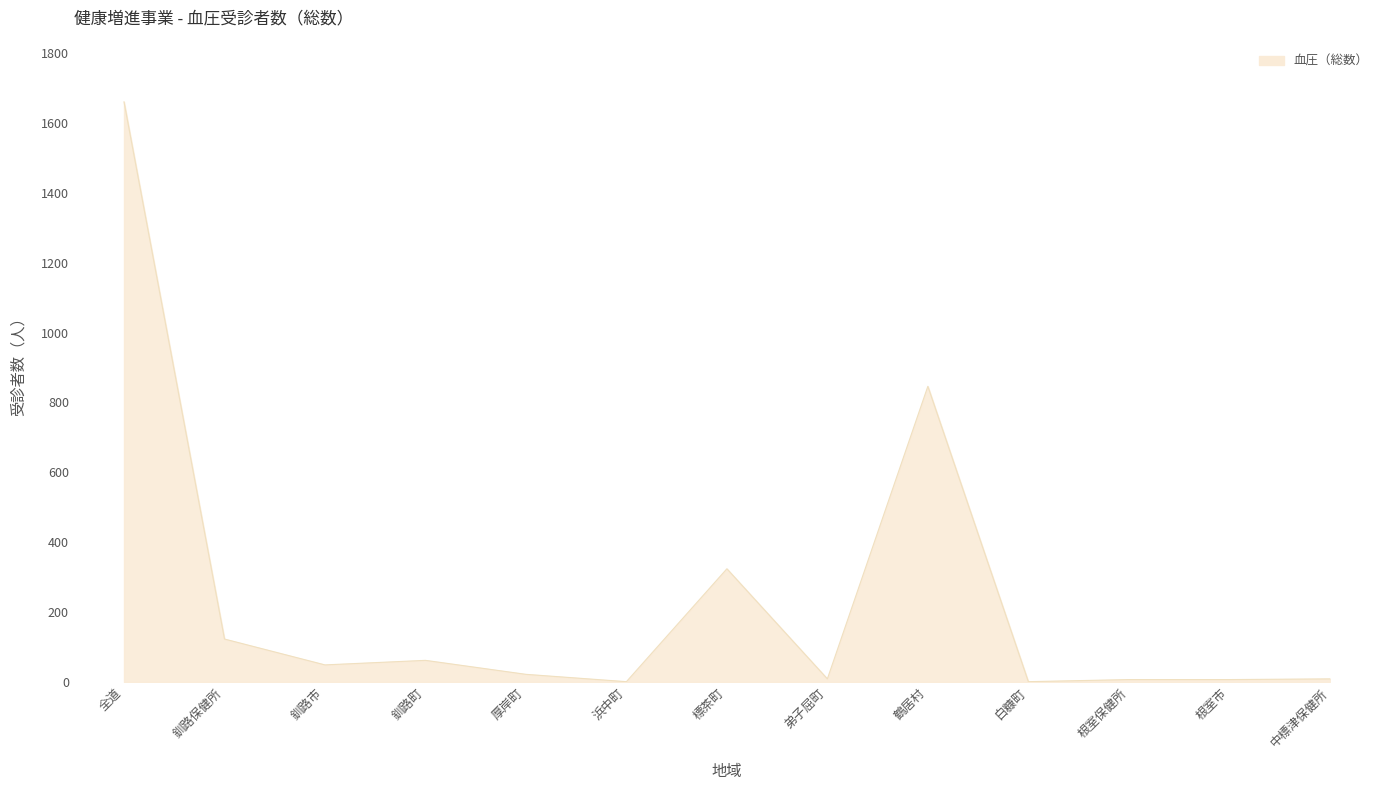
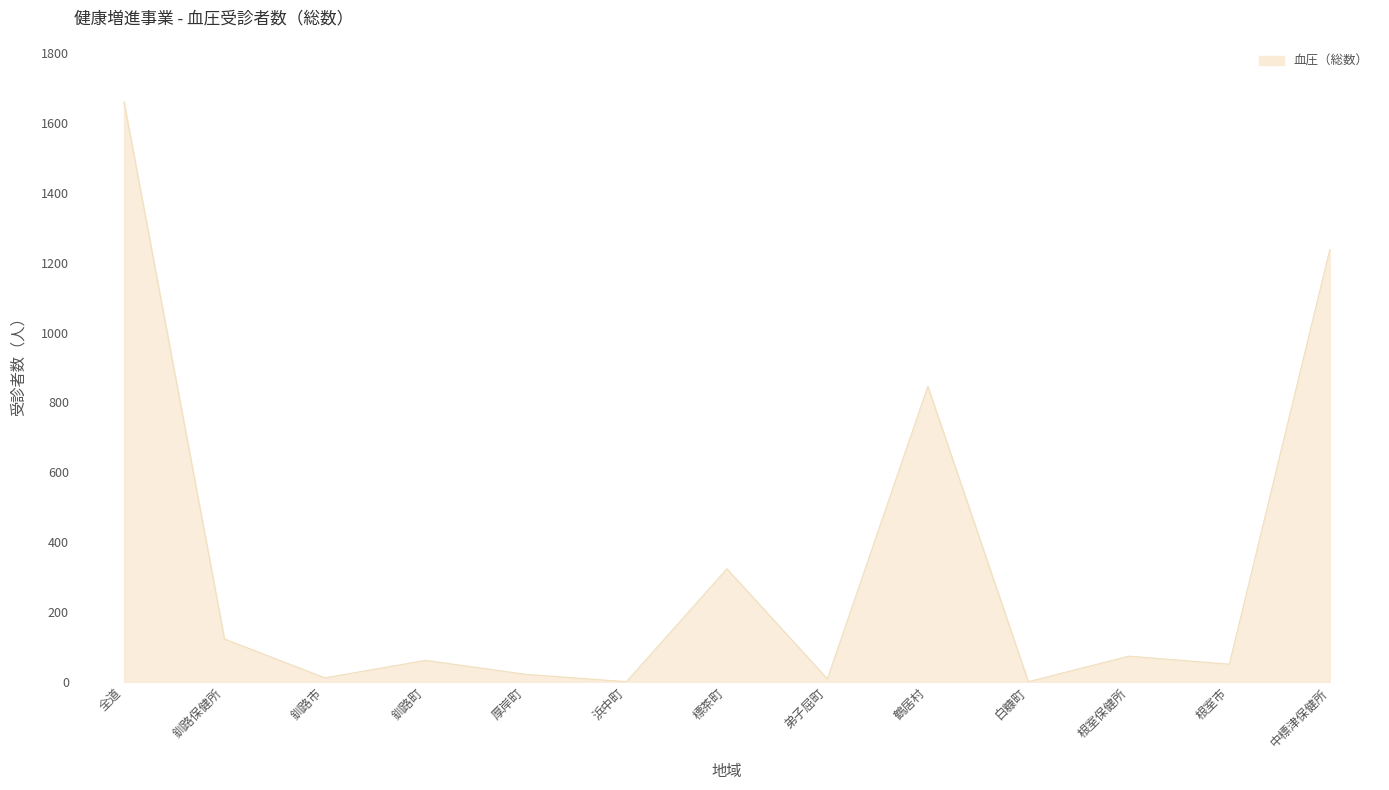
  {
    "全道": 1660,
    "釧路保健所": 120,
-   "釧路市": 50,
+   "釧路市": 10,
    "釧路町": 60,
    "厚岸町": 20,
    "浜中町": 0,
    "標茶町": 320,
    "弟子屈町": 10,
    "鶴居村": 850,
    "白糠町": 0,
-   "根室保健所": 10,
-   "根室市": 10,
-   "中標津保健所": 10
+   "根室保健所": 70,
+   "根室市": 50,
+   "中標津保健所": 1240
  }
